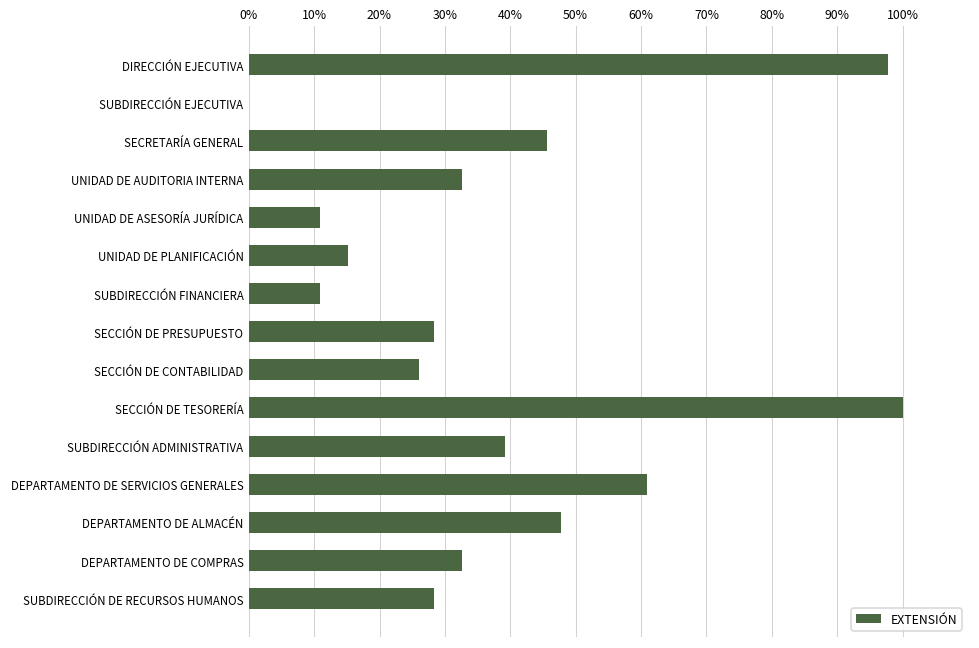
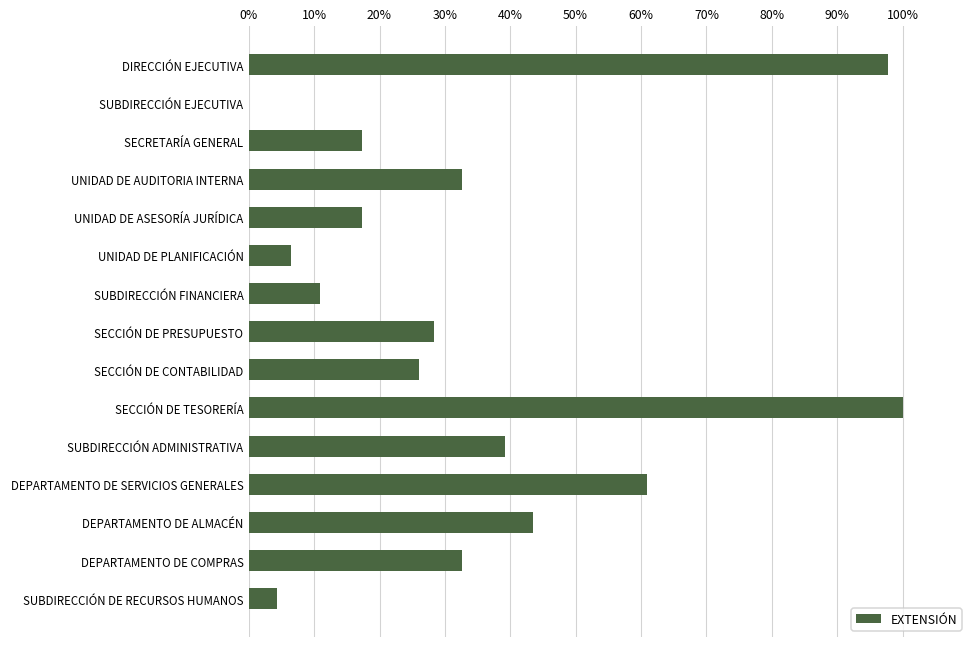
  {
    "DIRECCIÓN EJECUTIVA": "98%",
    "SUBDIRECCIÓN EJECUTIVA": "0%",
-   "SECRETARÍA GENERAL": "46%",
+   "SECRETARÍA GENERAL": "17%",
    "UNIDAD DE AUDITORIA INTERNA": "33%",
-   "UNIDAD DE ASESORÍA JURÍDICA": "11%",
-   "UNIDAD DE PLANIFICACIÓN": "15%",
+   "UNIDAD DE ASESORÍA JURÍDICA": "17%",
+   "UNIDAD DE PLANIFICACIÓN": "7%",
    "SUBDIRECCIÓN FINANCIERA": "11%",
    "SECCIÓN DE PRESUPUESTO": "28%",
    "SECCIÓN DE CONTABILIDAD": "26%",
    "SECCIÓN DE TESORERÍA": "100%",
    "SUBDIRECCIÓN ADMINISTRATIVA": "39%",
    "DEPARTAMENTO DE SERVICIOS GENERALES": "61%",
-   "DEPARTAMENTO DE ALMACÉN": "48%",
+   "DEPARTAMENTO DE ALMACÉN": "43%",
    "DEPARTAMENTO DE COMPRAS": "33%",
-   "SUBDIRECCIÓN DE RECURSOS HUMANOS": "28%"
+   "SUBDIRECCIÓN DE RECURSOS HUMANOS": "4%"
  }
